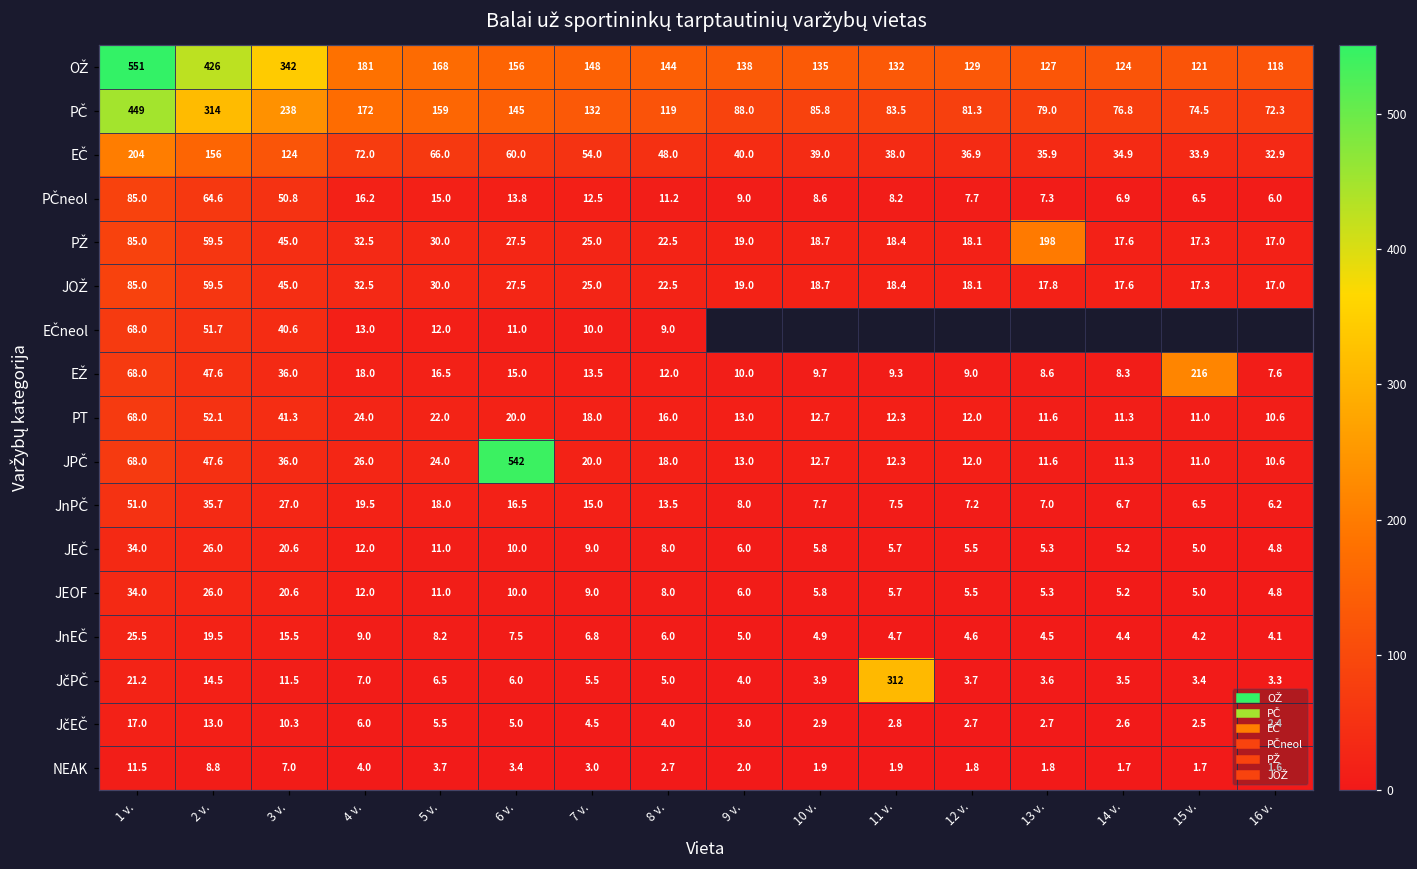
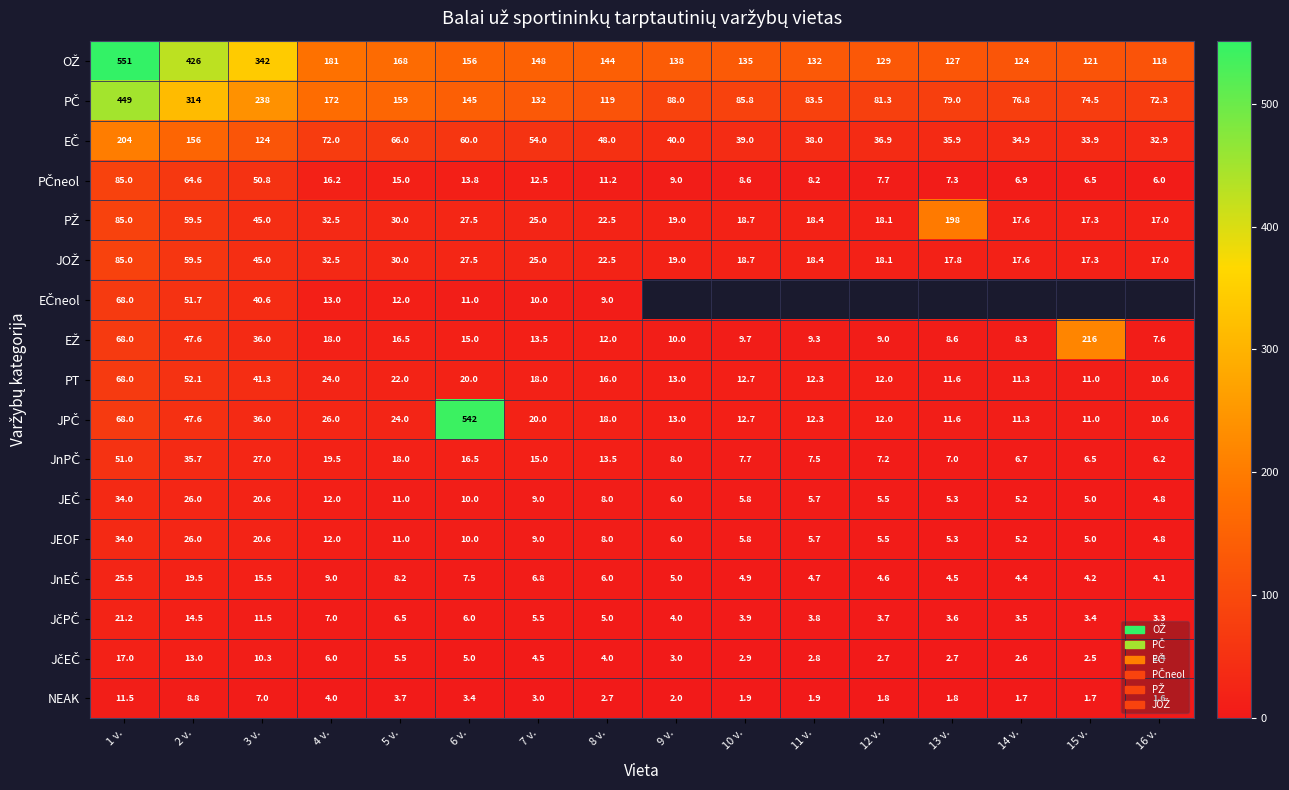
  {
    "JčPČ": {
      "1 v.": 21.2,
      "2 v.": 14.5,
      "3 v.": 11.5,
      "4 v.": 7.0,
      "5 v.": 6.5,
      "6 v.": 6.0,
      "7 v.": 5.5,
      "8 v.": 5.0,
      "9 v.": 4.0,
      "10 v.": 3.9,
-     "11 v.": 312,
+     "11 v.": 3.8,
      "12 v.": 3.7,
      "13 v.": 3.6,
      "14 v.": 3.5,
      "15 v.": 3.4
    }
  }
